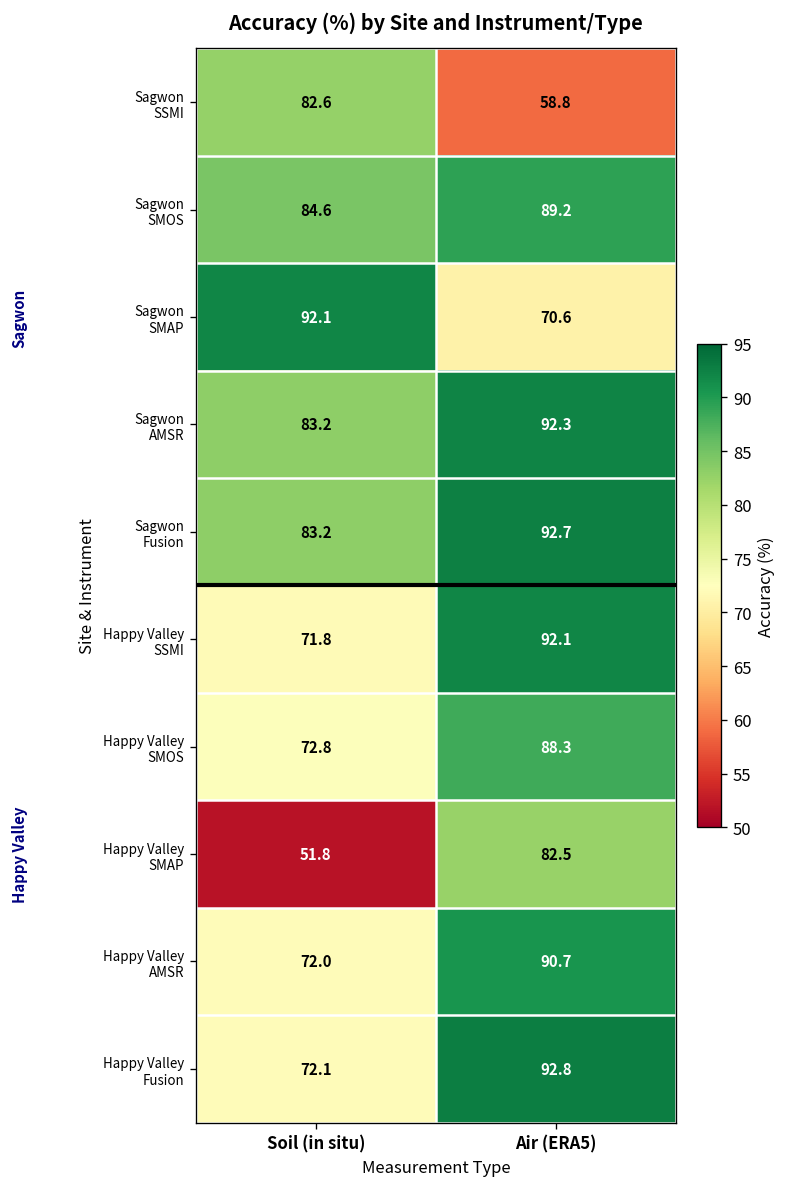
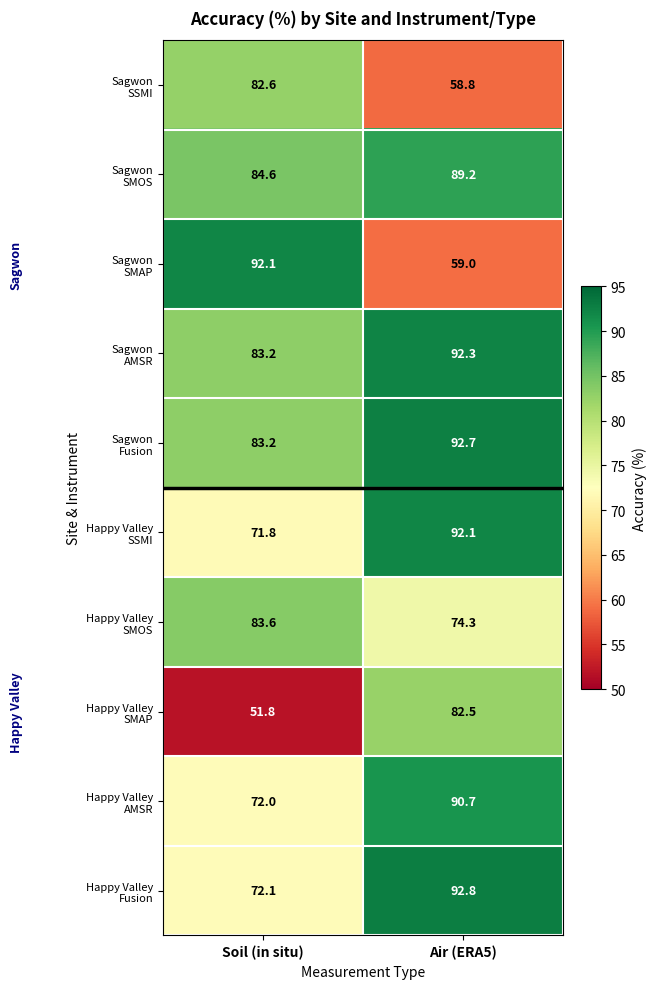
  {
    "Sagwon SSMI": {
      "Soil (in situ)": 82.6,
      "Air (ERA5)": 58.8
    },
    "Sagwon SMOS": {
      "Soil (in situ)": 84.6,
      "Air (ERA5)": 89.2
    },
    "Sagwon SMAP": {
      "Soil (in situ)": 92.1,
-     "Air (ERA5)": 70.6
+     "Air (ERA5)": 59.0
    },
    "Sagwon AMSR": {
      "Soil (in situ)": 83.2,
      "Air (ERA5)": 92.3
    },
    "Sagwon Fusion": {
      "Soil (in situ)": 83.2,
      "Air (ERA5)": 92.7
    },
    "Happy Valley SSMI": {
      "Soil (in situ)": 71.8,
      "Air (ERA5)": 92.1
    },
    "Happy Valley SMOS": {
-     "Soil (in situ)": 72.8,
-     "Air (ERA5)": 88.3
+     "Soil (in situ)": 83.6,
+     "Air (ERA5)": 74.3
    },
    "Happy Valley SMAP": {
      "Soil (in situ)": 51.8,
      "Air (ERA5)": 82.5
    },
    "Happy Valley AMSR": {
      "Soil (in situ)": 72.0,
      "Air (ERA5)": 90.7
    },
    "Happy Valley Fusion": {
      "Soil (in situ)": 72.1,
      "Air (ERA5)": 92.8
    }
  }
